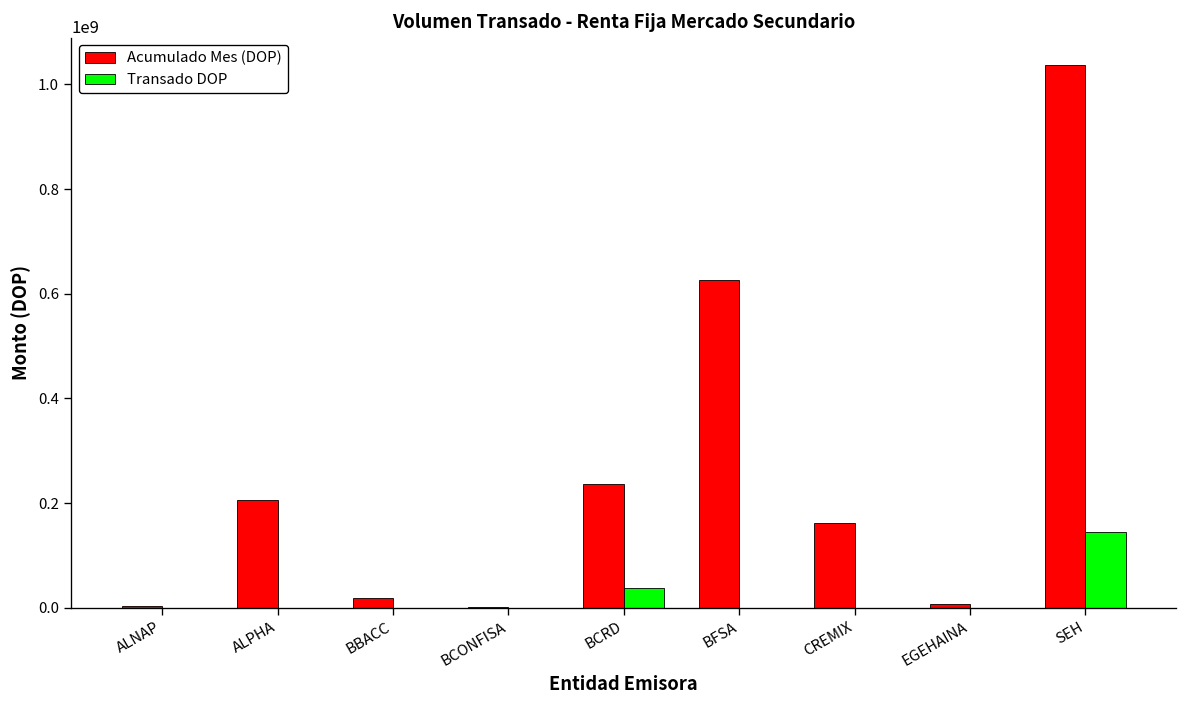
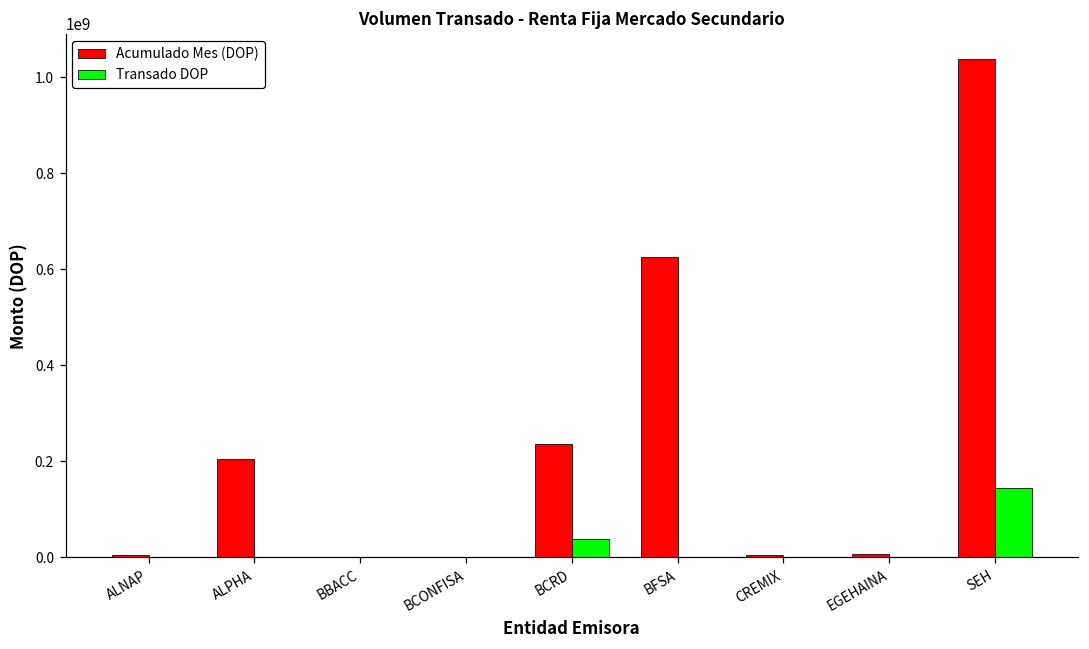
  {
    "Acumulado Mes (DOP)": {
      "ALPHA": 210000000,
-     "BBACC": 20000000,
+     "BBACC": 0,
      "BCRD": 240000000,
      "BFSA": 630000000,
-     "CREMIX": 160000000,
+     "CREMIX": 10000000,
      "EGEHAINA": 10000000,
      "SEH": 1040000000
    },
    "Transado DOP": {
      "ALNAP": 0,
      "ALPHA": 0,
      "BBACC": 0,
      "BCONFISA": 0,
      "BCRD": 40000000,
      "BFSA": 0,
      "CREMIX": 0,
      "EGEHAINA": 0,
      "SEH": 150000000
    }
  }
